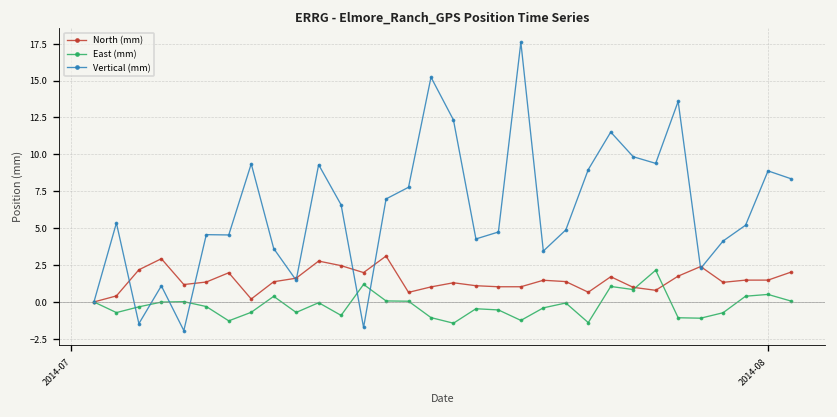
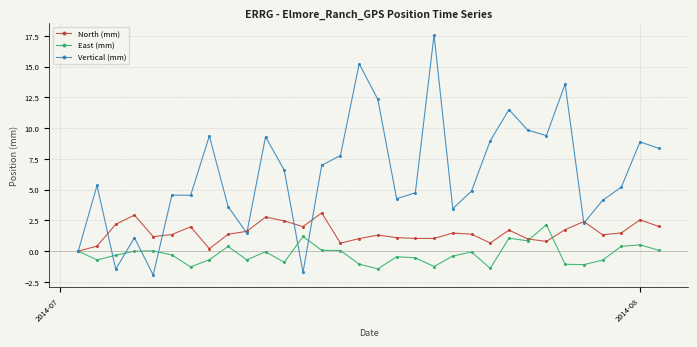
  {
    "North (mm)": {
-     "2014-08": 1.5
+     "2014-08": 2.5
    },
    "East (mm)": {
      "2014-08": 0.5
    },
    "Vertical (mm)": {
      "2014-08": 8.9
    }
  }
